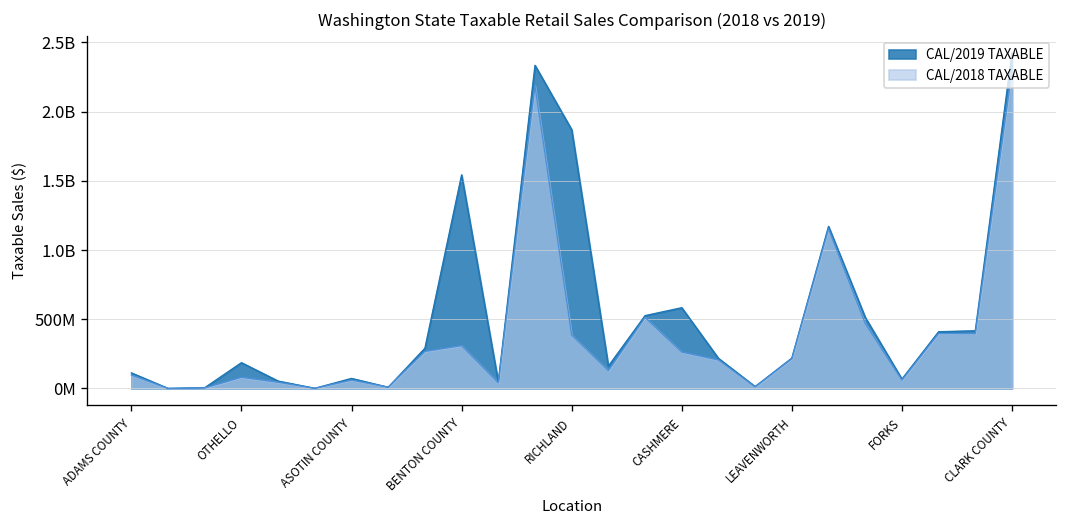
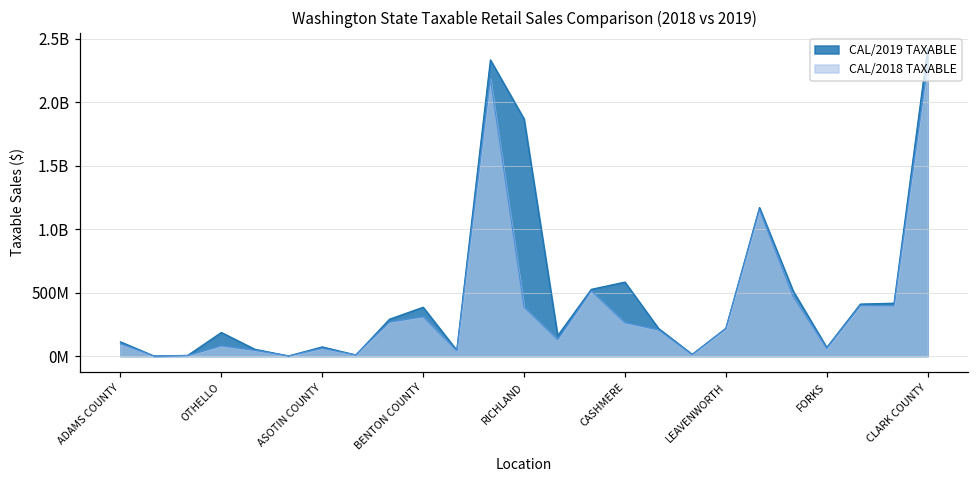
  {
    "CAL/2019 TAXABLE": {
      "OTHELLO": 190000000,
-     "BENTON COUNTY": 1540000000,
+     "BENTON COUNTY": 390000000,
      "RICHLAND": 1870000000,
      "CASHMERE": 580000000
    },
    "CAL/2018 TAXABLE": {
      "OTHELLO": 80000000,
      "BENTON COUNTY": 310000000,
      "RICHLAND": 390000000,
      "CASHMERE": 260000000
    }
  }
